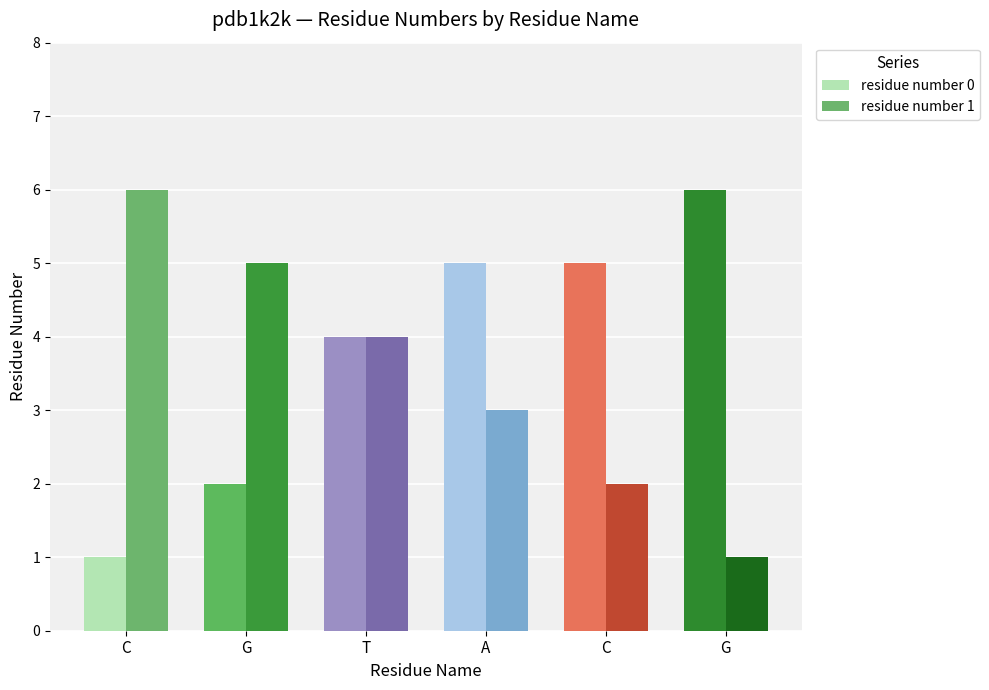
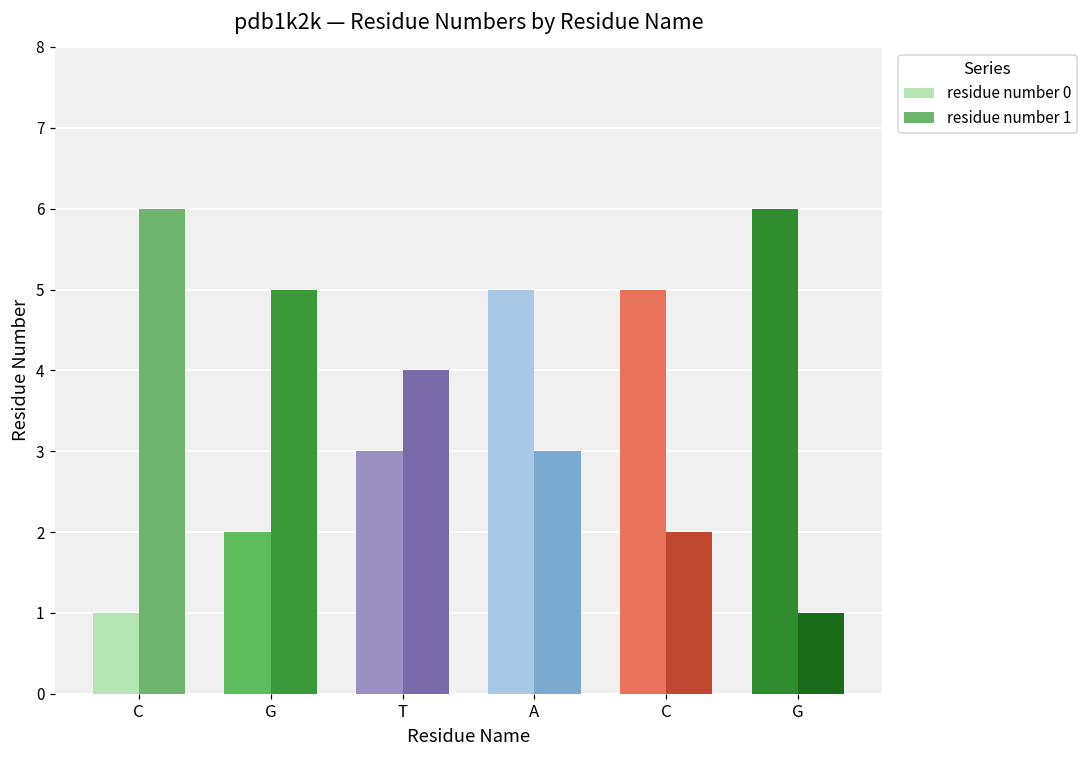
  {
    "residue number 0": {
-     "T": 4,
+     "T": 3,
      "A": 5
    },
    "residue number 1": {
      "T": 4,
      "A": 3
    }
  }
